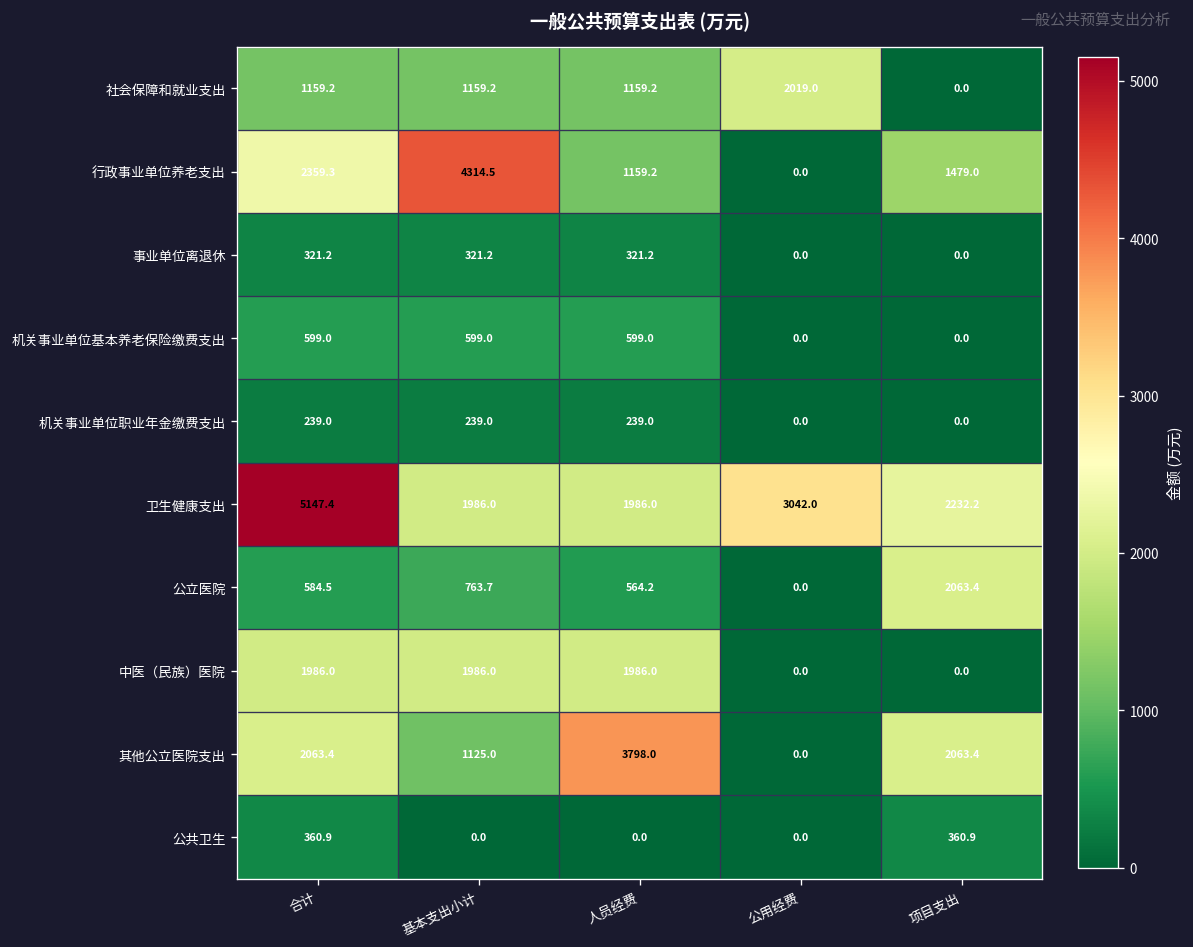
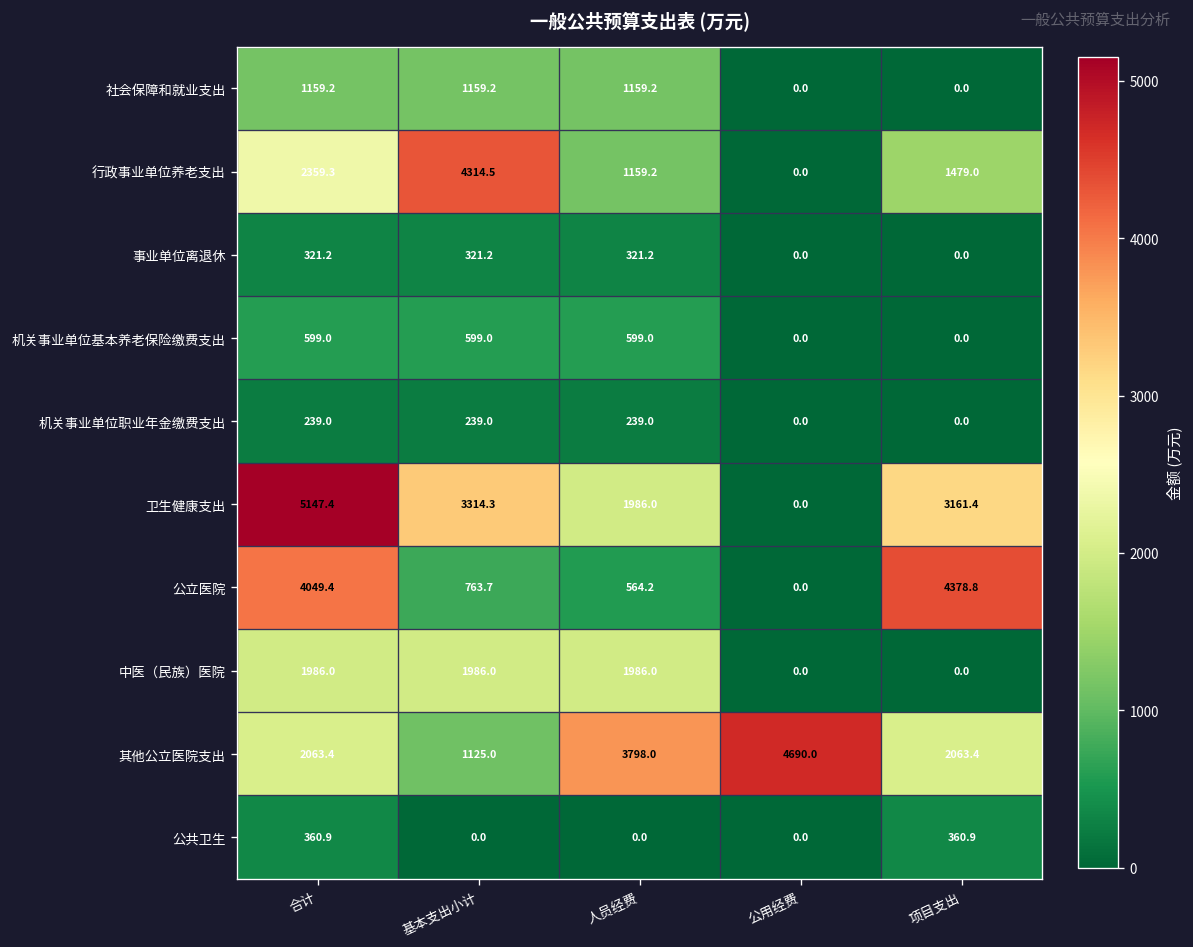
  {
    "社会保障和就业支出": {
      "合计": 1159.2,
      "基本支出小计": 1159.2,
      "人员经费": 1159.2,
-     "公用经费": 2019.0,
+     "公用经费": 0.0,
      "项目支出": 0.0
    },
    "行政事业单位养老支出": {
      "合计": 2359.3,
      "基本支出小计": 4314.5,
      "人员经费": 1159.2,
      "公用经费": 0.0,
      "项目支出": 1479.0
    },
    "事业单位离退休": {
      "合计": 321.2,
      "基本支出小计": 321.2,
      "人员经费": 321.2,
      "公用经费": 0.0,
      "项目支出": 0.0
    },
    "机关事业单位基本养老保险缴费支出": {
      "合计": 599.0,
      "基本支出小计": 599.0,
      "人员经费": 599.0,
      "公用经费": 0.0,
      "项目支出": 0.0
    },
    "机关事业单位职业年金缴费支出": {
      "合计": 239.0,
      "基本支出小计": 239.0,
      "人员经费": 239.0,
      "公用经费": 0.0,
      "项目支出": 0.0
    },
    "卫生健康支出": {
      "合计": 5147.4,
-     "基本支出小计": 1986.0,
+     "基本支出小计": 3314.3,
      "人员经费": 1986.0,
-     "公用经费": 3042.0,
-     "项目支出": 2232.2
+     "公用经费": 0.0,
+     "项目支出": 3161.4
    },
    "公立医院": {
-     "合计": 584.5,
+     "合计": 4049.4,
      "基本支出小计": 763.7,
      "人员经费": 564.2,
      "公用经费": 0.0,
-     "项目支出": 2063.4
+     "项目支出": 4378.8
    },
    "中医（民族）医院": {
      "合计": 1986.0,
      "基本支出小计": 1986.0,
      "人员经费": 1986.0,
      "公用经费": 0.0,
      "项目支出": 0.0
    },
    "其他公立医院支出": {
      "合计": 2063.4,
      "基本支出小计": 1125.0,
      "人员经费": 3798.0,
-     "公用经费": 0.0,
+     "公用经费": 4690.0,
      "项目支出": 2063.4
    },
    "公共卫生": {
      "合计": 360.9,
      "基本支出小计": 0.0,
      "人员经费": 0.0,
      "公用经费": 0.0,
      "项目支出": 360.9
    }
  }
